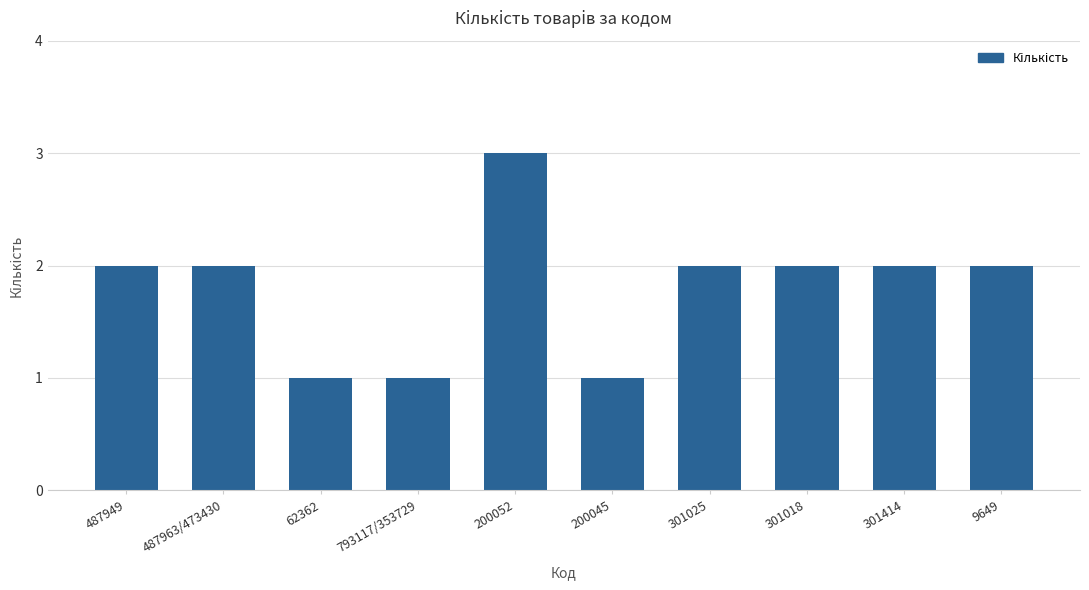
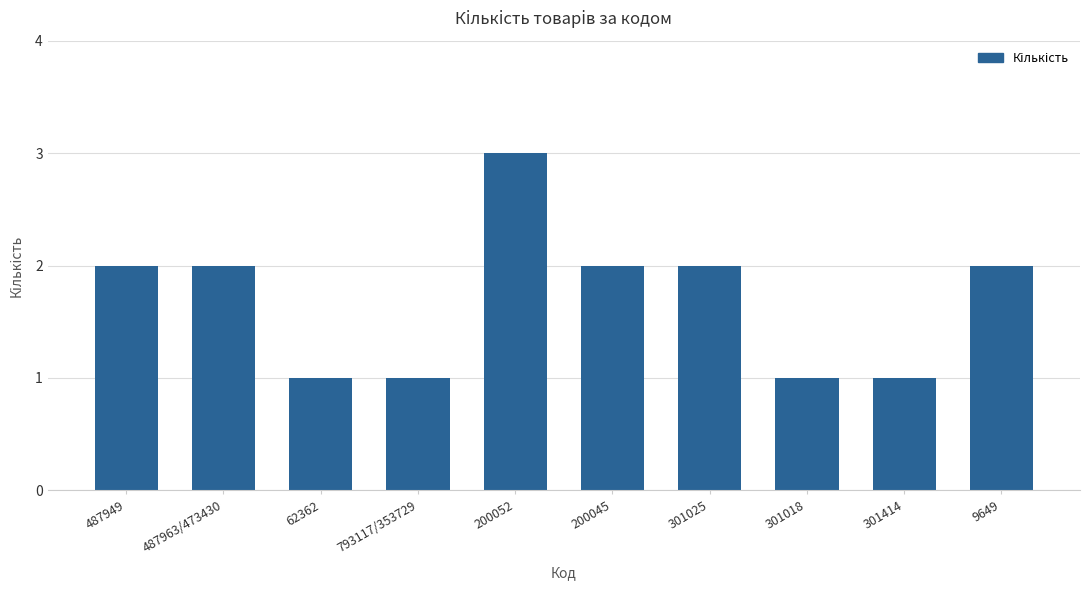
  {
    "487949": 2,
    "487963/473430": 2,
    "62362": 1,
    "793117/353729": 1,
    "200052": 3,
-   "200045": 1,
+   "200045": 2,
    "301025": 2,
-   "301018": 2,
-   "301414": 2,
+   "301018": 1,
+   "301414": 1,
    "9649": 2
  }
